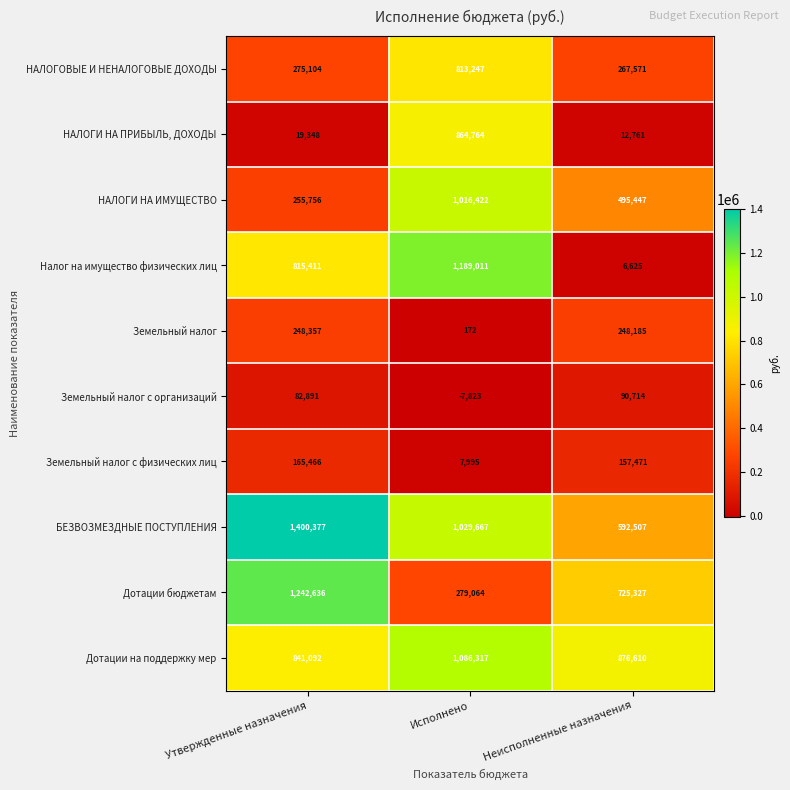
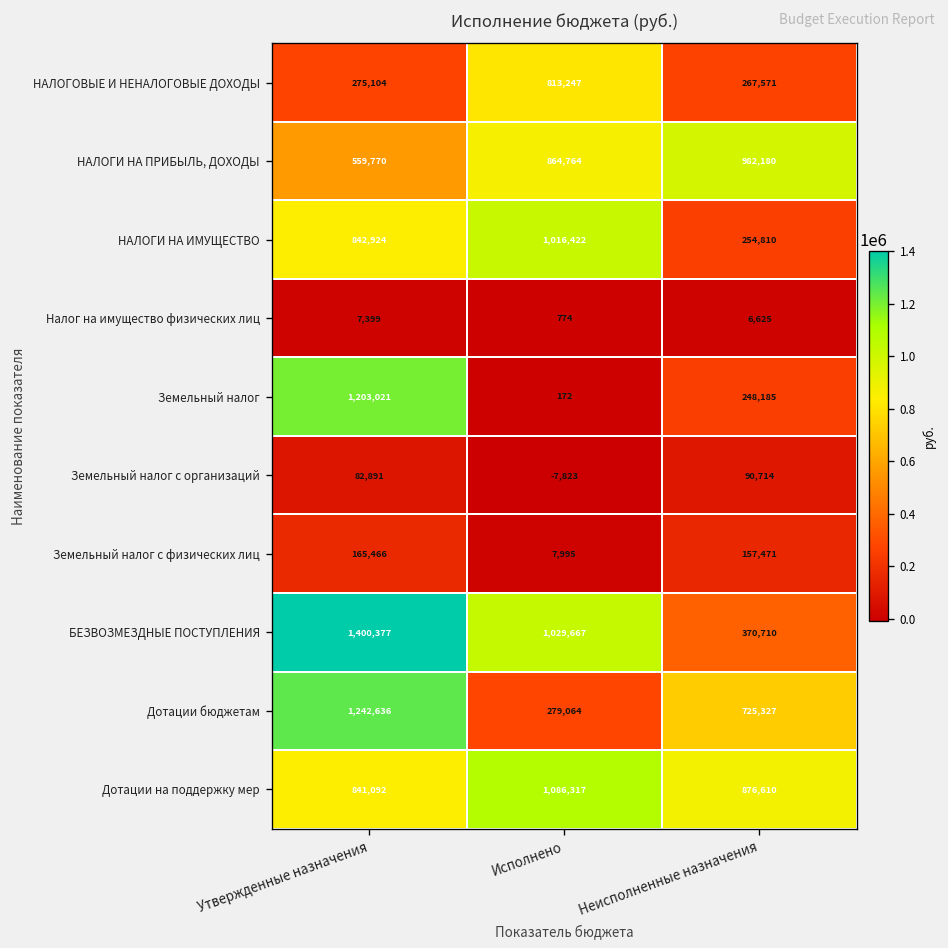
  {
    "НАЛОГОВЫЕ И НЕНАЛОГОВЫЕ ДОХОДЫ": {
      "Утвержденные назначения": "275,104",
      "Исполнено": "813,247",
      "Неисполненные назначения": "267,571"
    },
    "НАЛОГИ НА ПРИБЫЛЬ, ДОХОДЫ": {
-     "Утвержденные назначения": "19,348",
+     "Утвержденные назначения": "559,770",
      "Исполнено": "864,764",
-     "Неисполненные назначения": "12,761"
+     "Неисполненные назначения": "982,180"
    },
    "НАЛОГИ НА ИМУЩЕСТВО": {
-     "Утвержденные назначения": "255,756",
+     "Утвержденные назначения": "842,924",
      "Исполнено": "1,016,422",
-     "Неисполненные назначения": "495,447"
+     "Неисполненные назначения": "254,810"
    },
    "Налог на имущество физических лиц": {
-     "Утвержденные назначения": "815,411",
-     "Исполнено": "1,189,011",
+     "Утвержденные назначения": "7,399",
+     "Исполнено": "774",
      "Неисполненные назначения": "6,625"
    },
    "Земельный налог": {
-     "Утвержденные назначения": "248,357",
+     "Утвержденные назначения": "1,203,021",
      "Исполнено": "172",
      "Неисполненные назначения": "248,185"
    },
    "Земельный налог с организаций": {
      "Утвержденные назначения": "82,891",
      "Исполнено": "-7,823",
      "Неисполненные назначения": "90,714"
    },
    "Земельный налог с физических лиц": {
      "Утвержденные назначения": "165,466",
      "Исполнено": "7,995",
      "Неисполненные назначения": "157,471"
    },
    "БЕЗВОЗМЕЗДНЫЕ ПОСТУПЛЕНИЯ": {
      "Утвержденные назначения": "1,400,377",
      "Исполнено": "1,029,667",
-     "Неисполненные назначения": "592,507"
+     "Неисполненные назначения": "370,710"
    },
    "Дотации бюджетам": {
      "Утвержденные назначения": "1,242,636",
      "Исполнено": "279,064",
      "Неисполненные назначения": "725,327"
    },
    "Дотации на поддержку мер": {
      "Утвержденные назначения": "841,092",
      "Исполнено": "1,086,317",
      "Неисполненные назначения": "876,610"
    }
  }
